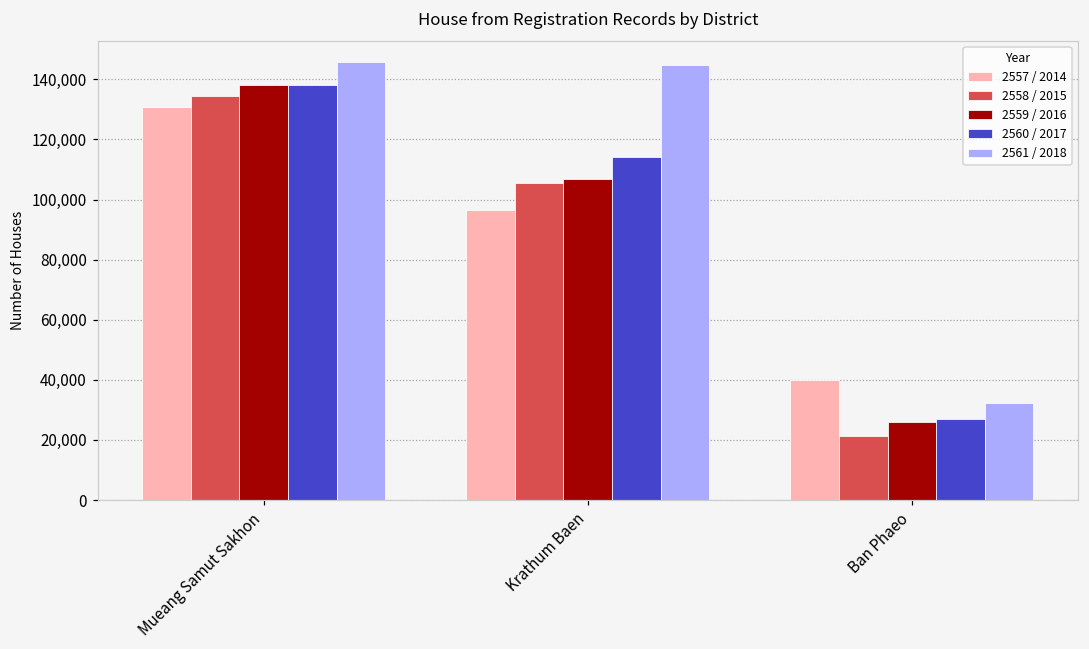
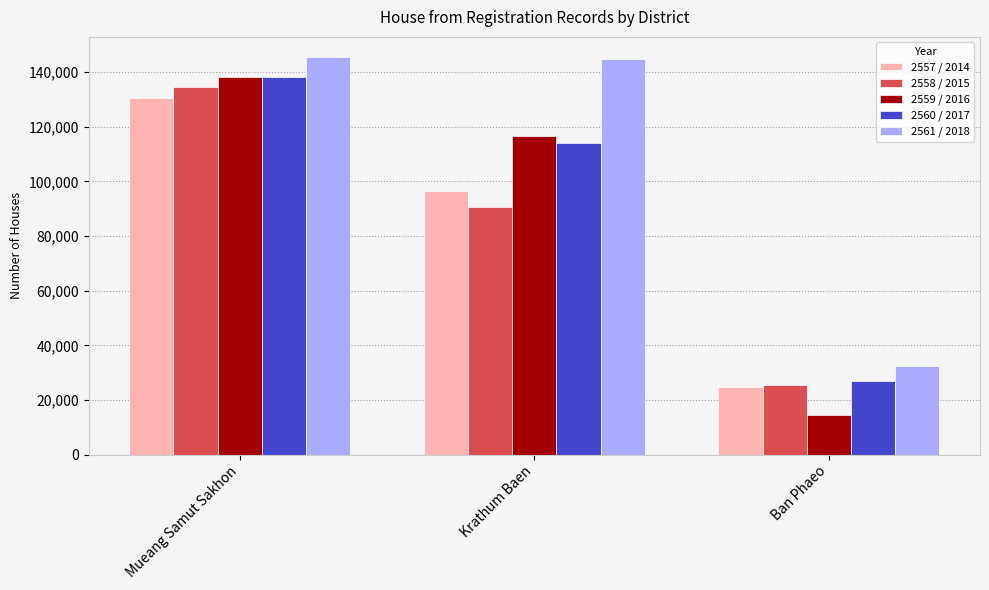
  {
    "2557 / 2014": {
      "Mueang Samut Sakhon": "131,000",
      "Krathum Baen": "96,000",
-     "Ban Phaeo": "40,000"
+     "Ban Phaeo": "25,000"
    },
    "2558 / 2015": {
      "Mueang Samut Sakhon": "134,000",
-     "Krathum Baen": "106,000",
-     "Ban Phaeo": "21,000"
+     "Krathum Baen": "91,000",
+     "Ban Phaeo": "25,000"
    },
    "2559 / 2016": {
      "Mueang Samut Sakhon": "138,000",
-     "Krathum Baen": "107,000",
-     "Ban Phaeo": "26,000"
+     "Krathum Baen": "117,000",
+     "Ban Phaeo": "15,000"
    },
    "2560 / 2017": {
      "Mueang Samut Sakhon": "138,000",
      "Krathum Baen": "114,000",
      "Ban Phaeo": "27,000"
    },
    "2561 / 2018": {
      "Mueang Samut Sakhon": "146,000",
      "Krathum Baen": "145,000",
      "Ban Phaeo": "32,000"
    }
  }
